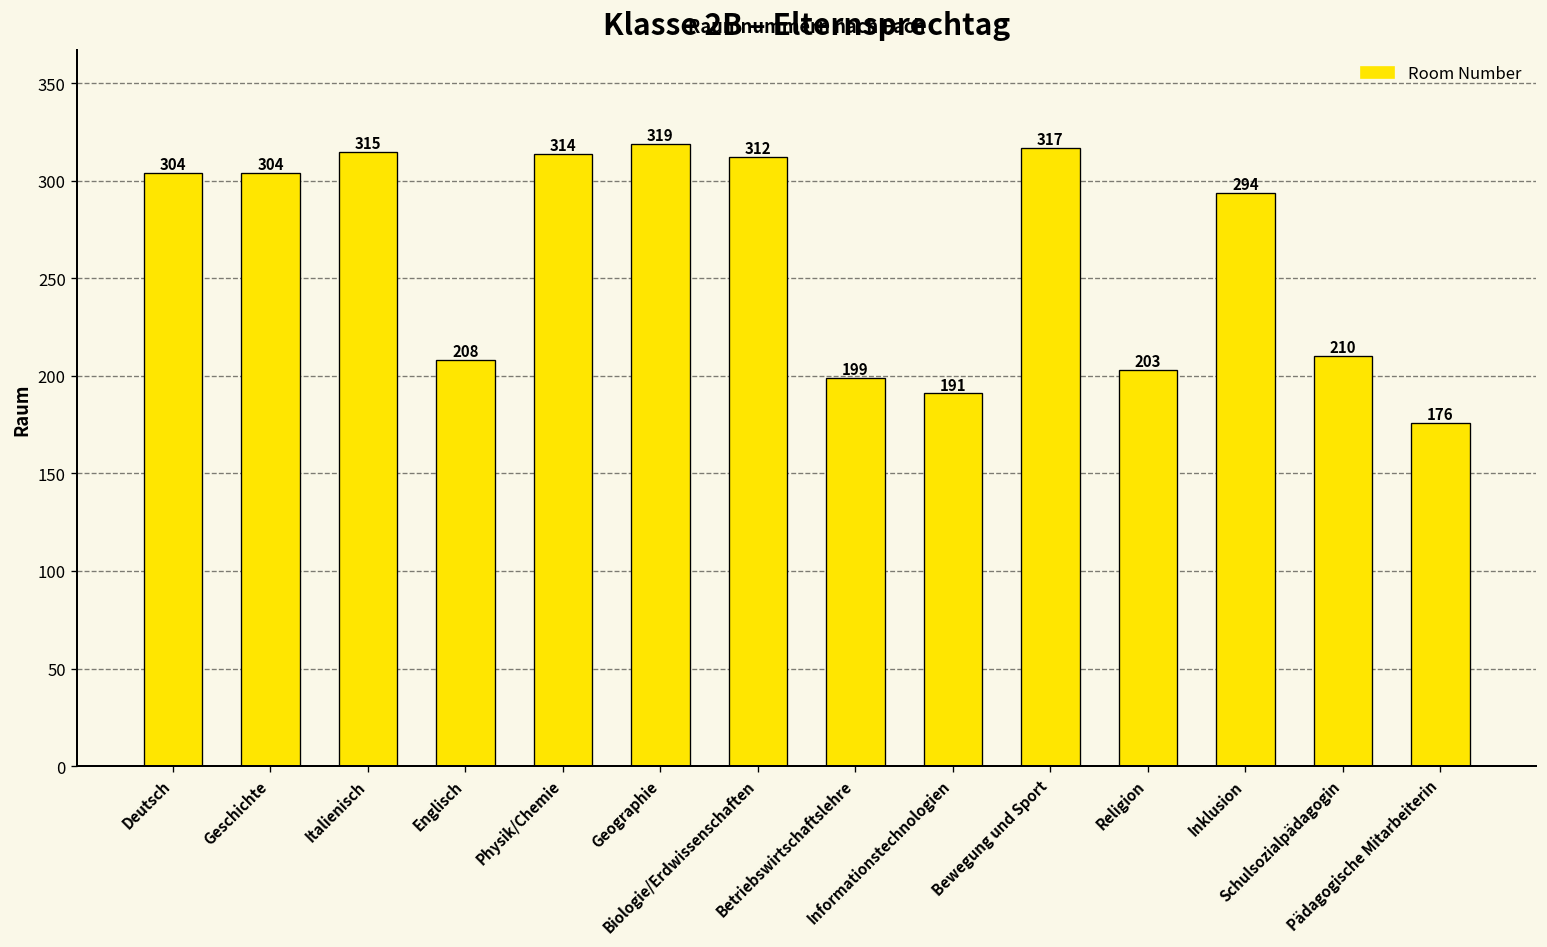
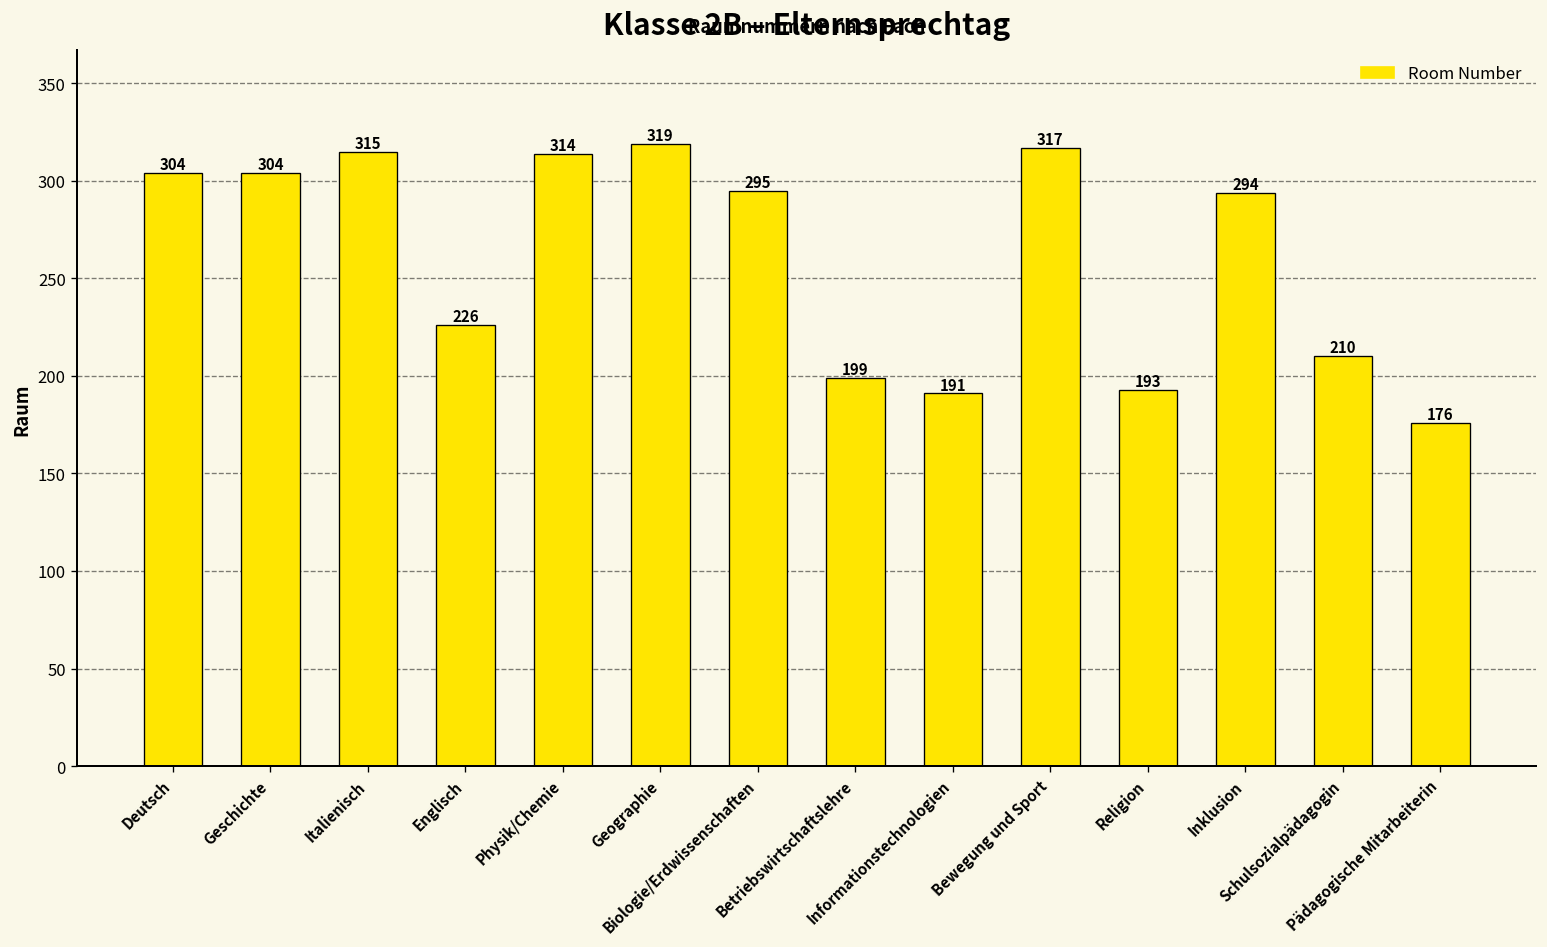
  {
    "Deutsch": 304,
    "Geschichte": 304,
    "Italienisch": 315,
-   "Englisch": 208,
+   "Englisch": 226,
    "Physik/Chemie": 314,
    "Geographie": 319,
-   "Biologie/Erdwissenschaften": 312,
+   "Biologie/Erdwissenschaften": 295,
    "Betriebswirtschaftslehre": 199,
    "Informationstechnologien": 191,
    "Bewegung und Sport": 317,
-   "Religion": 203,
+   "Religion": 193,
    "Inklusion": 294,
    "Schulsozialpädagogin": 210,
    "Pädagogische Mitarbeiterin": 176
  }
